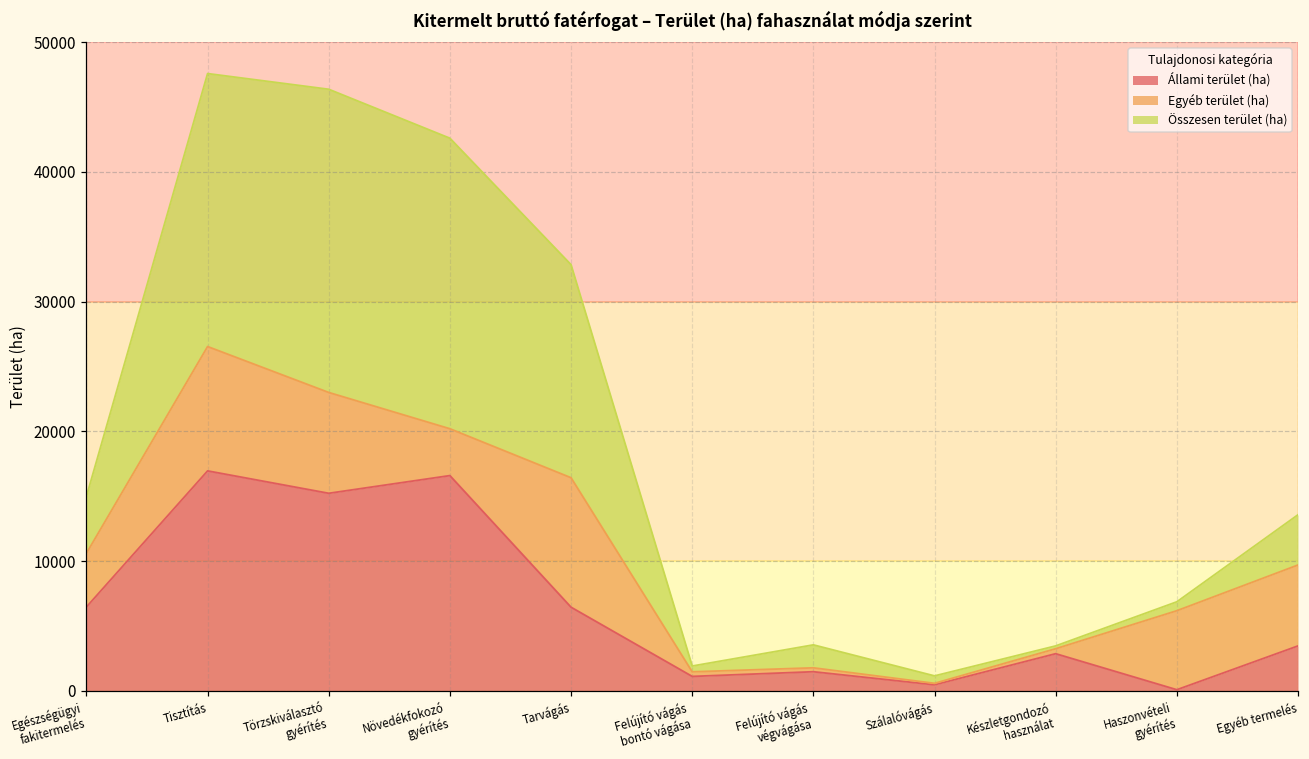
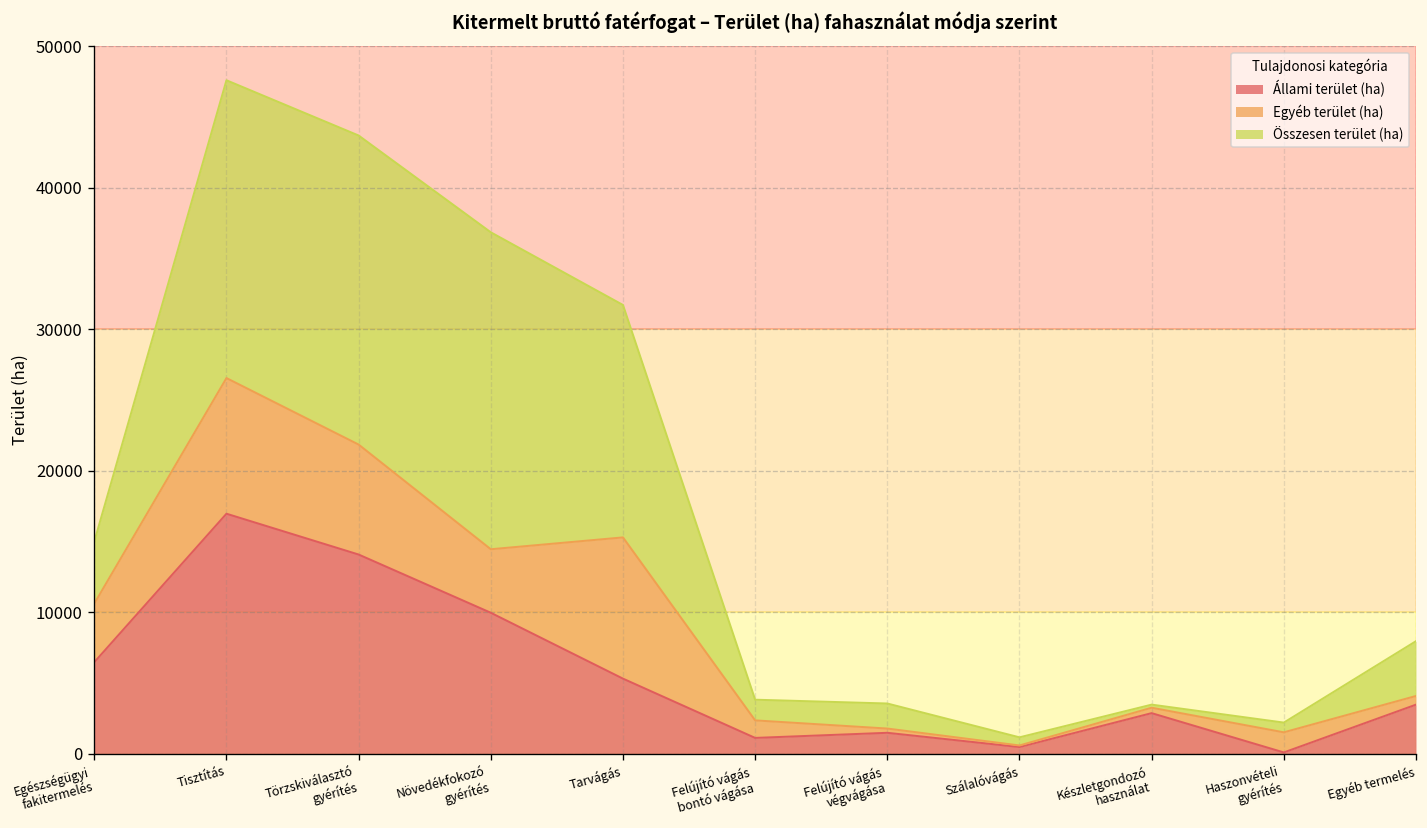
  {
    "Állami terület (ha)": {
      "Egészségügyi fakitermelés": 6500,
      "Tisztítás": 17000,
-     "Törzskiválasztó gyérítés": 15200,
-     "Növedékfokozó gyérítés": 16600,
-     "Tarvágás": 6400,
+     "Törzskiválasztó gyérítés": 14100,
+     "Növedékfokozó gyérítés": 10000,
+     "Tarvágás": 5300,
      "Felújító vágás bontó vágása": 1100,
      "Felújító vágás végvágása": 1500,
      "Készletgondozó használat": 2900,
      "Haszonvételi gyérítés": 100,
      "Egyéb termelés": 3500
    },
    "Egyéb terület (ha)": {
      "Egészségügyi fakitermelés": 4100,
      "Tisztítás": 9600,
      "Törzskiválasztó gyérítés": 7800,
-     "Növedékfokozó gyérítés": 3600,
+     "Növedékfokozó gyérítés": 4500,
      "Tarvágás": 10000,
-     "Felújító vágás bontó vágása": 400,
+     "Felújító vágás bontó vágása": 1200,
      "Felújító vágás végvágása": 300,
      "Készletgondozó használat": 400,
-     "Haszonvételi gyérítés": 6100,
-     "Egyéb termelés": 6200
+     "Haszonvételi gyérítés": 1400,
+     "Egyéb termelés": 600
    },
    "Összesen terület (ha)": {
      "Egészségügyi fakitermelés": 4400,
      "Tisztítás": 21000,
-     "Törzskiválasztó gyérítés": 23400,
+     "Törzskiválasztó gyérítés": 21800,
      "Növedékfokozó gyérítés": 22400,
      "Tarvágás": 16400,
-     "Felújító vágás bontó vágása": 400,
+     "Felújító vágás bontó vágása": 1500,
      "Felújító vágás végvágása": 1800,
      "Szálalóvágás": 600,
      "Készletgondozó használat": 200,
      "Haszonvételi gyérítés": 700,
      "Egyéb termelés": 3900
    }
  }
